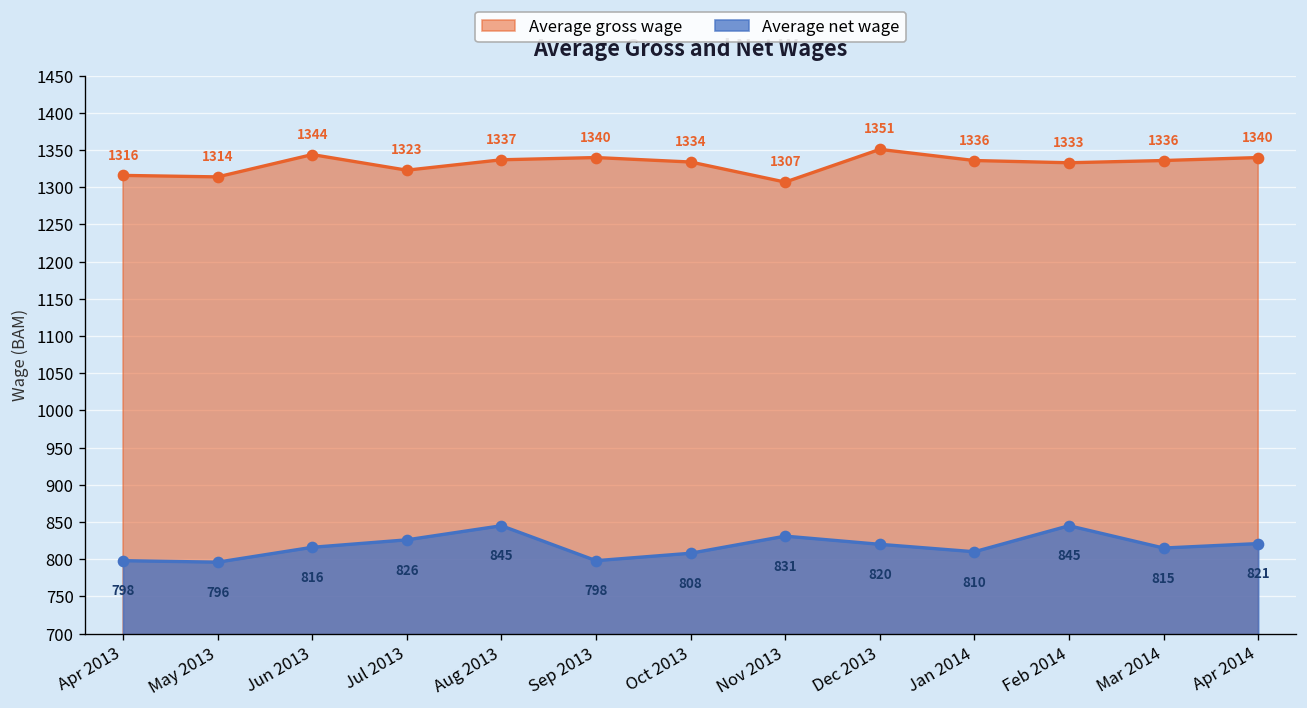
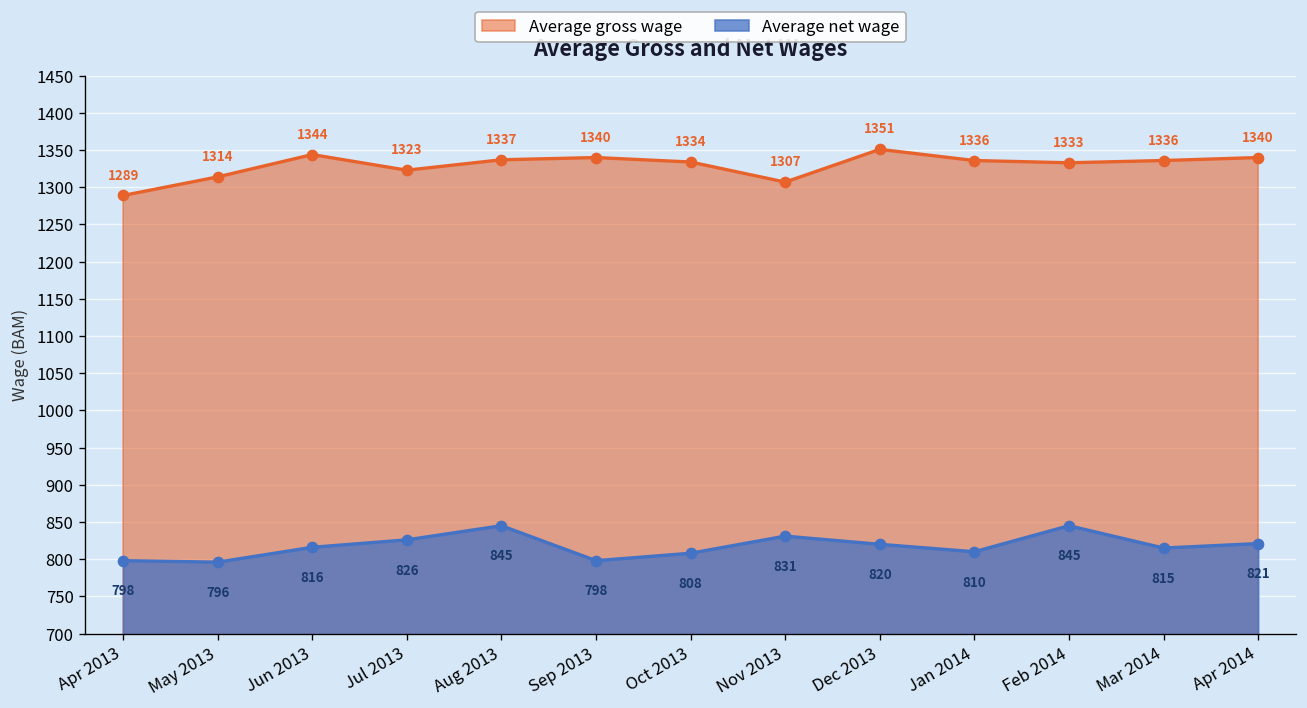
  {
    "Average gross wage": {
-     "Apr 2013": 1316,
+     "Apr 2013": 1289,
      "May 2013": 1314,
      "Jun 2013": 1344,
      "Jul 2013": 1323,
      "Aug 2013": 1337,
      "Sep 2013": 1340,
      "Oct 2013": 1334,
      "Nov 2013": 1307,
      "Dec 2013": 1351,
      "Jan 2014": 1336,
      "Feb 2014": 1333,
      "Mar 2014": 1336,
      "Apr 2014": 1340
    },
    "Average net wage": {
      "Apr 2013": 798,
      "May 2013": 796,
      "Jun 2013": 816,
      "Jul 2013": 826,
      "Aug 2013": 845,
      "Sep 2013": 798,
      "Oct 2013": 808,
      "Nov 2013": 831,
      "Dec 2013": 820,
      "Jan 2014": 810,
      "Feb 2014": 845,
      "Mar 2014": 815,
      "Apr 2014": 821
    }
  }
